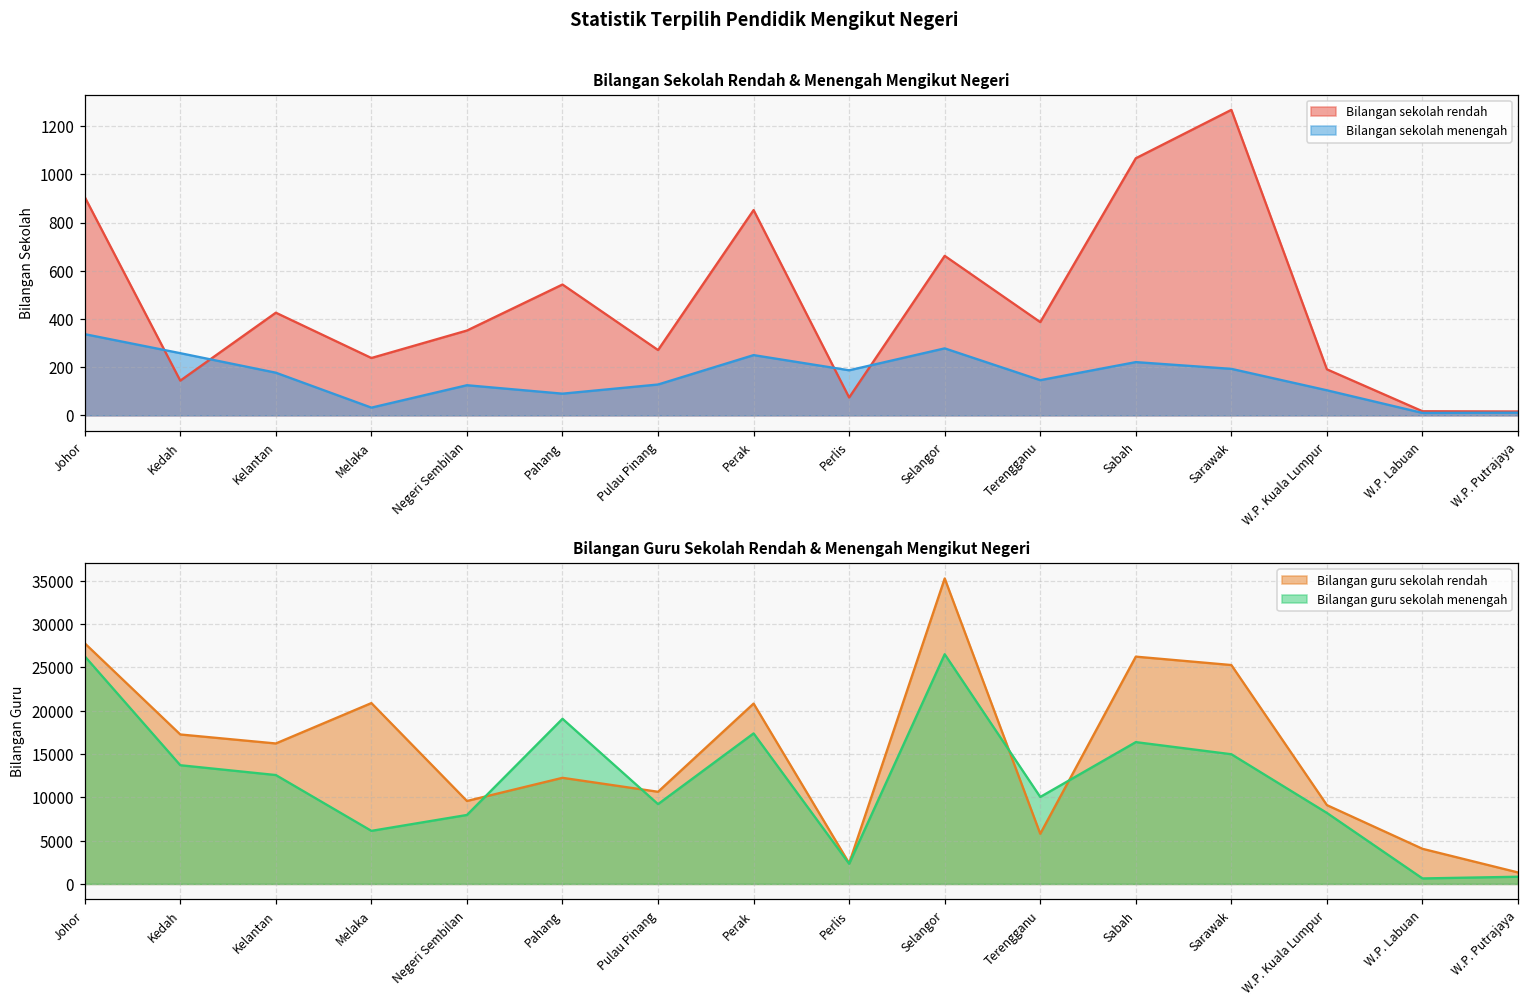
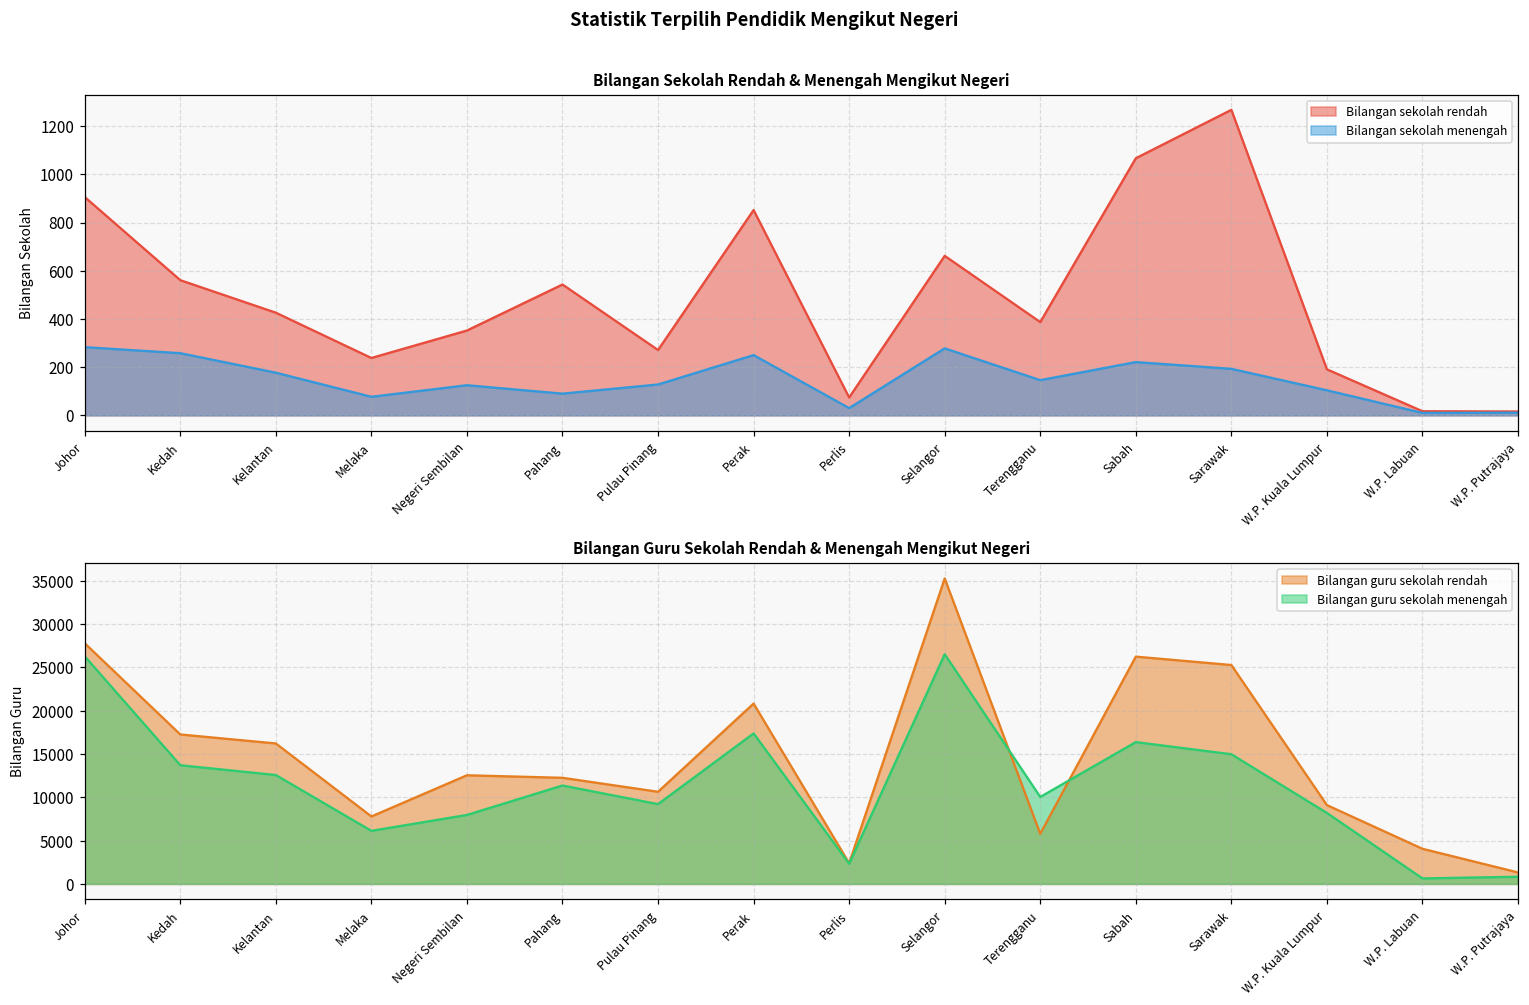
  {
    "Bilangan Sekolah Rendah & Menengah Mengikut Negeri": {
      "Bilangan sekolah rendah": {
        "Johor": 910,
-       "Kedah": 140,
+       "Kedah": 560,
        "Kelantan": 430,
        "Melaka": 240,
        "Negeri Sembilan": 350,
        "Pahang": 540,
        "Pulau Pinang": 270,
        "Perak": 850,
        "Perlis": 70,
        "Selangor": 660,
        "Terengganu": 390,
        "Sabah": 1070,
        "Sarawak": 1270,
        "W.P. Kuala Lumpur": 190
      },
      "Bilangan sekolah menengah": {
-       "Johor": 340,
+       "Johor": 280,
        "Kedah": 260,
        "Kelantan": 180,
-       "Melaka": 30,
+       "Melaka": 80,
        "Negeri Sembilan": 130,
        "Pahang": 90,
        "Pulau Pinang": 130,
        "Perak": 250,
-       "Perlis": 190,
+       "Perlis": 30,
        "Selangor": 280,
        "Terengganu": 150,
        "Sabah": 220,
        "Sarawak": 190,
        "W.P. Kuala Lumpur": 100
      }
    },
    "Bilangan Guru Sekolah Rendah & Menengah Mengikut Negeri": {
      "Bilangan guru sekolah rendah": {
        "Johor": 28000,
        "Kedah": 17000,
        "Kelantan": 16000,
-       "Melaka": 21000,
-       "Negeri Sembilan": 10000,
+       "Melaka": 8000,
+       "Negeri Sembilan": 13000,
        "Pahang": 12000,
        "Pulau Pinang": 11000,
        "Perak": 21000,
        "Selangor": 35000,
        "Terengganu": 6000,
        "Sabah": 26000,
        "Sarawak": 25000,
        "W.P. Kuala Lumpur": 9000,
        "W.P. Labuan": 4000,
        "W.P. Putrajaya": 1000
      },
      "Bilangan guru sekolah menengah": {
        "Johor": 26000,
        "Kedah": 14000,
        "Kelantan": 13000,
        "Melaka": 6000,
        "Negeri Sembilan": 8000,
-       "Pahang": 19000,
+       "Pahang": 11000,
        "Pulau Pinang": 9000,
        "Perak": 17000,
        "Selangor": 27000,
        "Terengganu": 10000,
        "Sabah": 16000,
        "Sarawak": 15000,
        "W.P. Kuala Lumpur": 8000,
        "W.P. Labuan": 1000,
        "W.P. Putrajaya": 1000
      }
    }
  }
